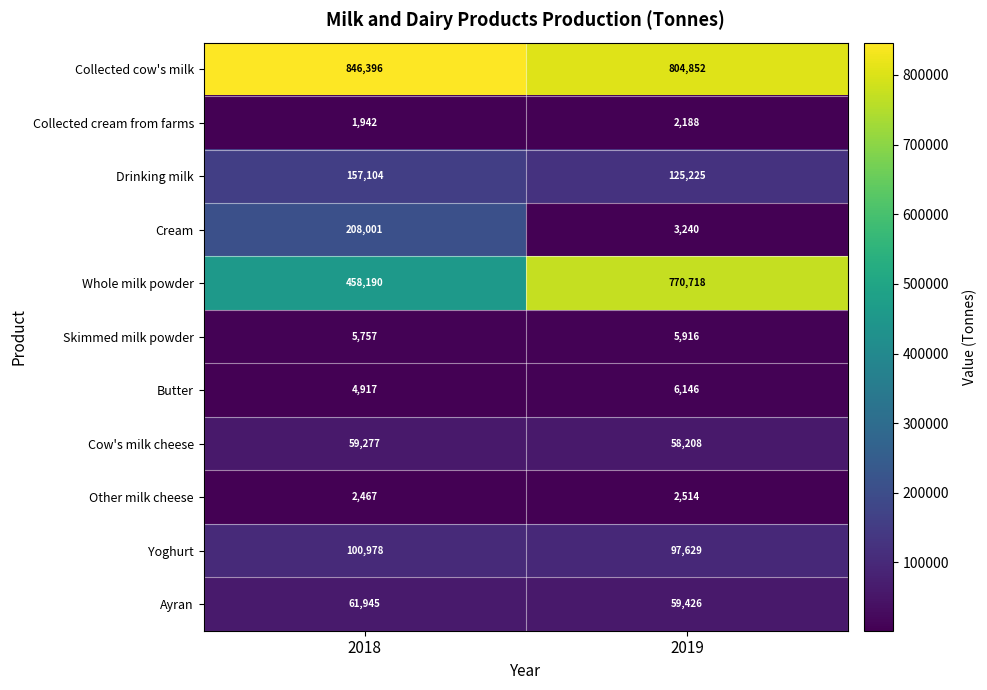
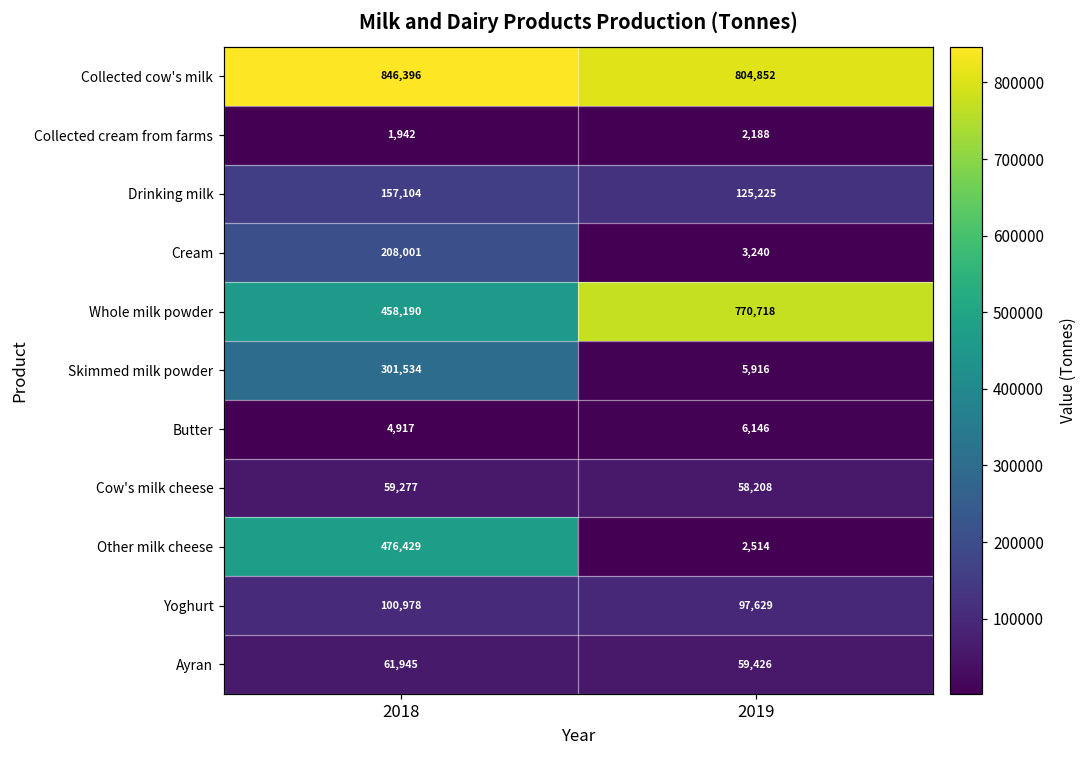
  {
    "Collected cow's milk": {
      "2018": "846,396",
      "2019": "804,852"
    },
    "Collected cream from farms": {
      "2018": "1,942",
      "2019": "2,188"
    },
    "Drinking milk": {
      "2018": "157,104",
      "2019": "125,225"
    },
    "Cream": {
      "2018": "208,001",
      "2019": "3,240"
    },
    "Whole milk powder": {
      "2018": "458,190",
      "2019": "770,718"
    },
    "Skimmed milk powder": {
-     "2018": "5,757",
+     "2018": "301,534",
      "2019": "5,916"
    },
    "Butter": {
      "2018": "4,917",
      "2019": "6,146"
    },
    "Cow's milk cheese": {
      "2018": "59,277",
      "2019": "58,208"
    },
    "Other milk cheese": {
-     "2018": "2,467",
+     "2018": "476,429",
      "2019": "2,514"
    },
    "Yoghurt": {
      "2018": "100,978",
      "2019": "97,629"
    },
    "Ayran": {
      "2018": "61,945",
      "2019": "59,426"
    }
  }
